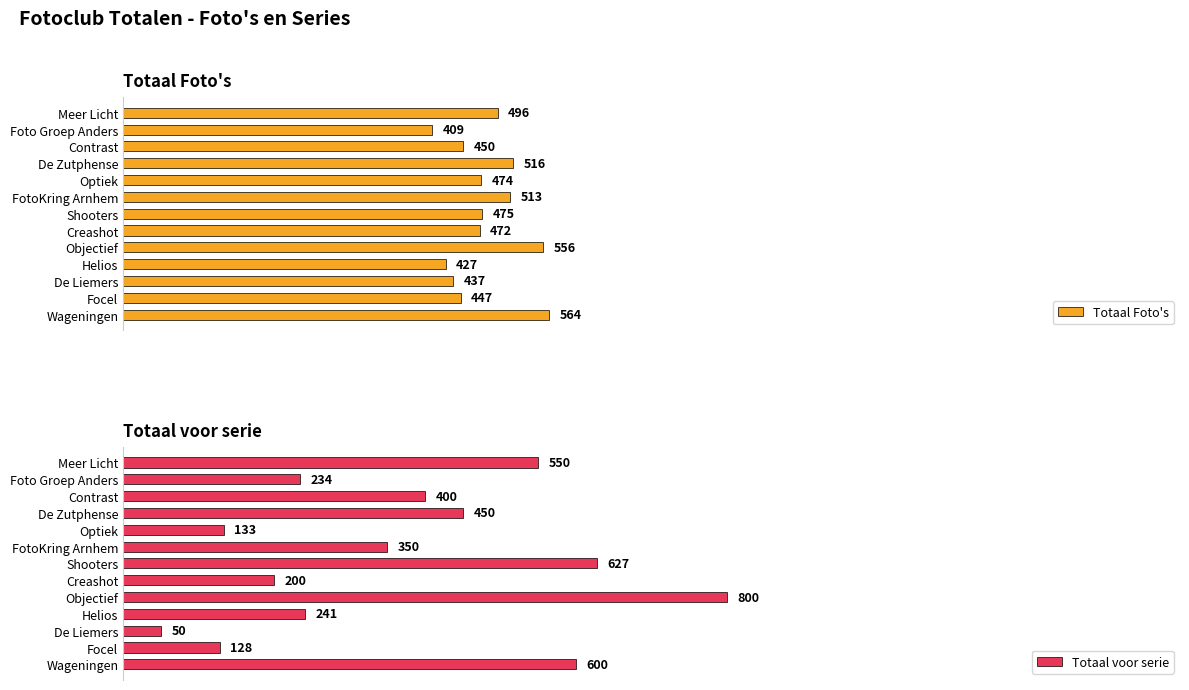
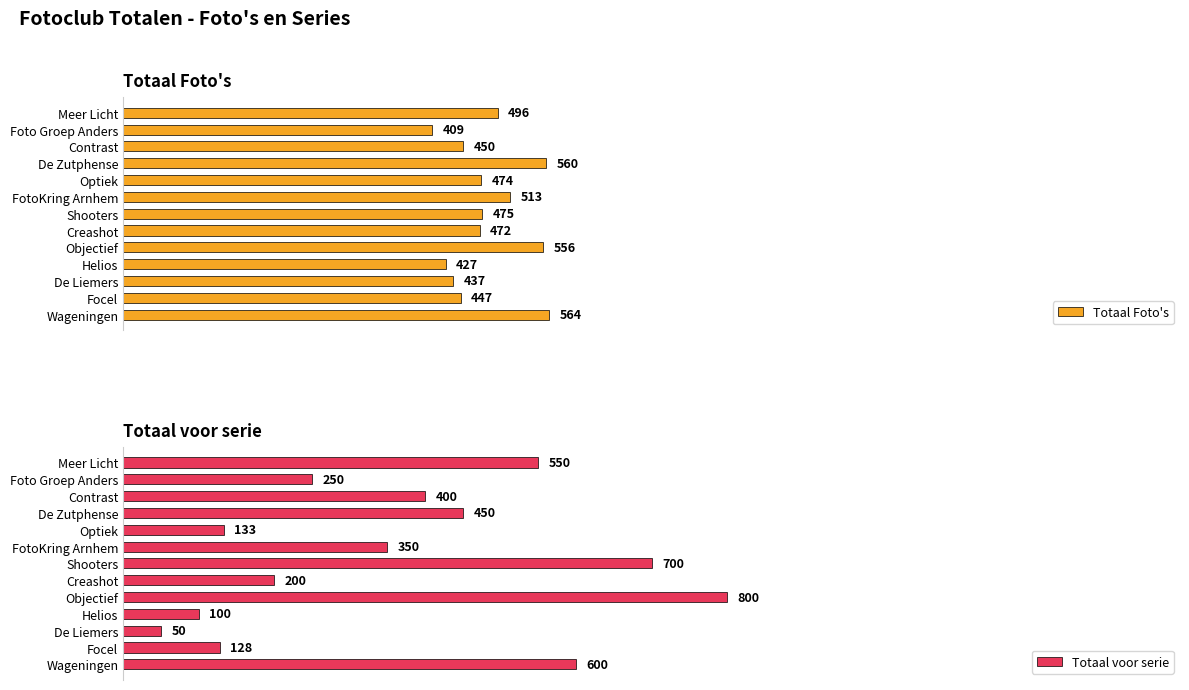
  {
    "Totaal Foto's": {
-     "De Zutphense": 516
+     "De Zutphense": 560
    },
    "Totaal voor serie": {
-     "Foto Groep Anders": 234,
-     "Shooters": 627,
-     "Helios": 241
+     "Foto Groep Anders": 250,
+     "Shooters": 700,
+     "Helios": 100
    }
  }
